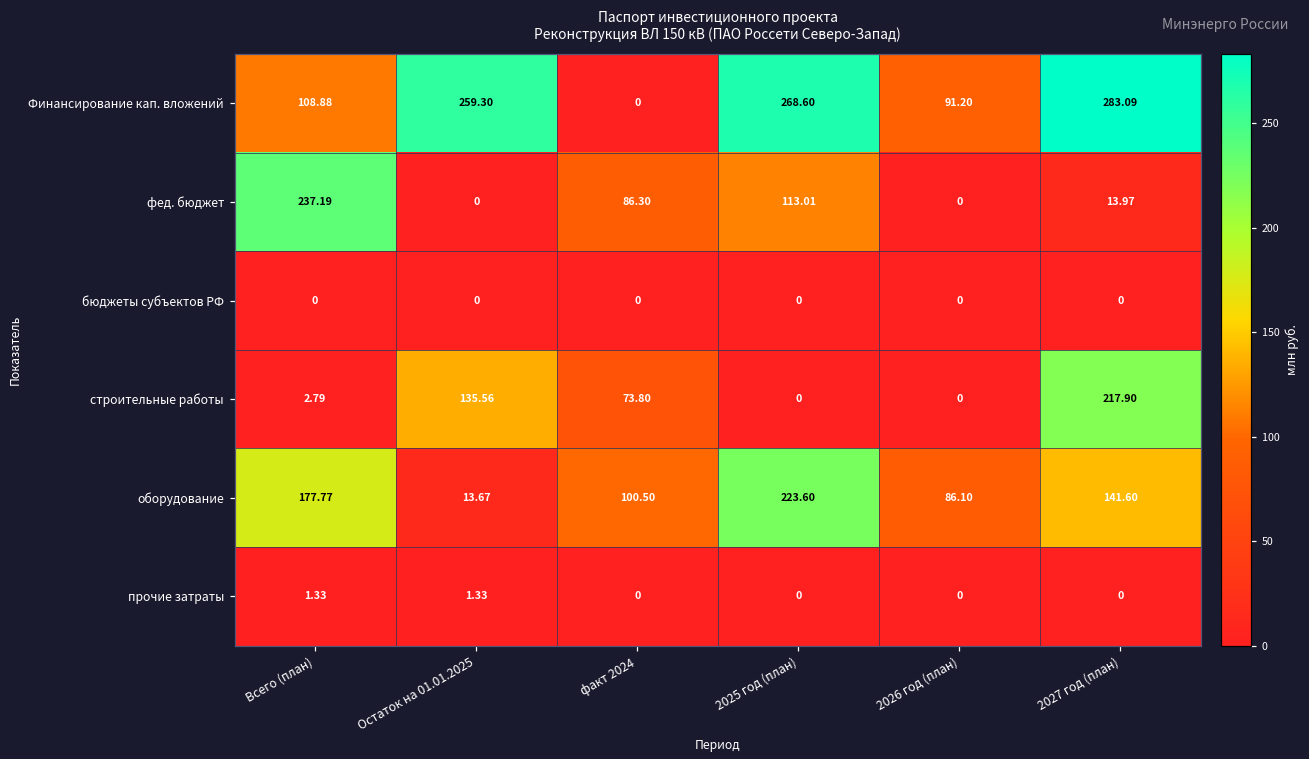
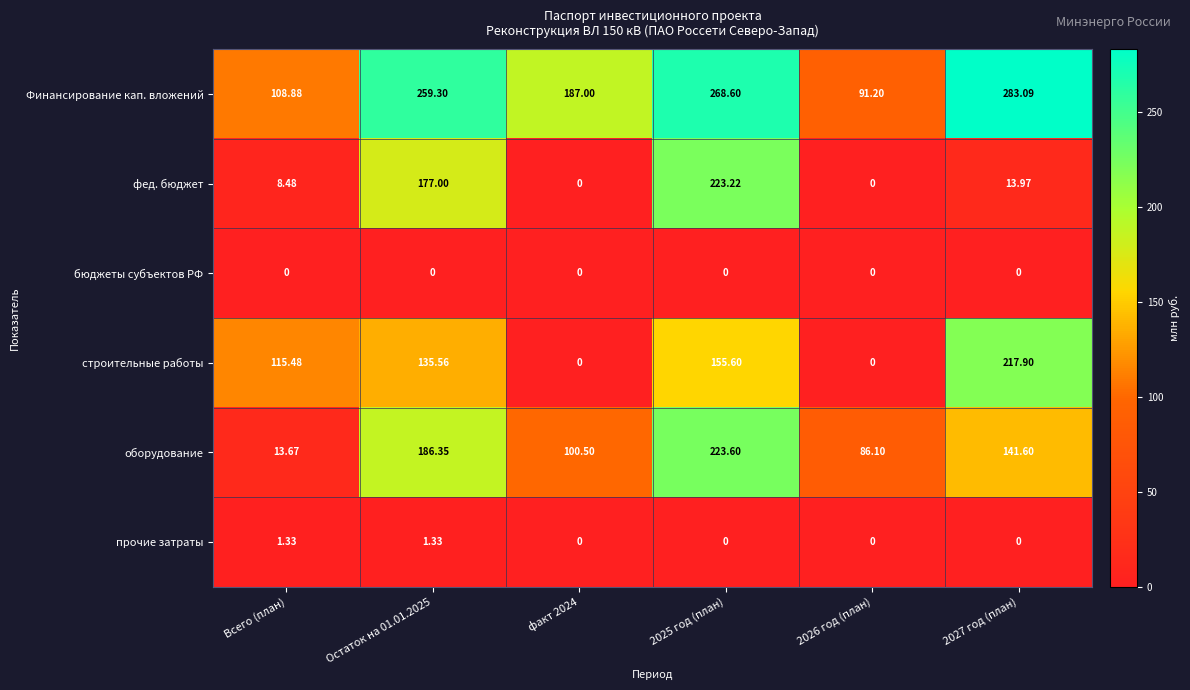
  {
    "Финансирование кап. вложений": {
      "Всего (план)": 108.88,
      "Остаток на 01.01.2025": 259.30,
-     "факт 2024": 0,
+     "факт 2024": 187.00,
      "2025 год (план)": 268.60,
      "2026 год (план)": 91.20,
      "2027 год (план)": 283.09
    },
    "фед. бюджет": {
-     "Всего (план)": 237.19,
-     "Остаток на 01.01.2025": 0,
-     "факт 2024": 86.30,
-     "2025 год (план)": 113.01,
+     "Всего (план)": 8.48,
+     "Остаток на 01.01.2025": 177.00,
+     "факт 2024": 0,
+     "2025 год (план)": 223.22,
      "2026 год (план)": 0,
      "2027 год (план)": 13.97
    },
    "бюджеты субъектов РФ": {
      "Всего (план)": 0,
      "Остаток на 01.01.2025": 0,
      "факт 2024": 0,
      "2025 год (план)": 0,
      "2026 год (план)": 0,
      "2027 год (план)": 0
    },
    "строительные работы": {
-     "Всего (план)": 2.79,
+     "Всего (план)": 115.48,
      "Остаток на 01.01.2025": 135.56,
-     "факт 2024": 73.80,
-     "2025 год (план)": 0,
+     "факт 2024": 0,
+     "2025 год (план)": 155.60,
      "2026 год (план)": 0,
      "2027 год (план)": 217.90
    },
    "оборудование": {
-     "Всего (план)": 177.77,
-     "Остаток на 01.01.2025": 13.67,
+     "Всего (план)": 13.67,
+     "Остаток на 01.01.2025": 186.35,
      "факт 2024": 100.50,
      "2025 год (план)": 223.60,
      "2026 год (план)": 86.10,
      "2027 год (план)": 141.60
    },
    "прочие затраты": {
      "Всего (план)": 1.33,
      "Остаток на 01.01.2025": 1.33,
      "факт 2024": 0,
      "2025 год (план)": 0,
      "2026 год (план)": 0,
      "2027 год (план)": 0
    }
  }
